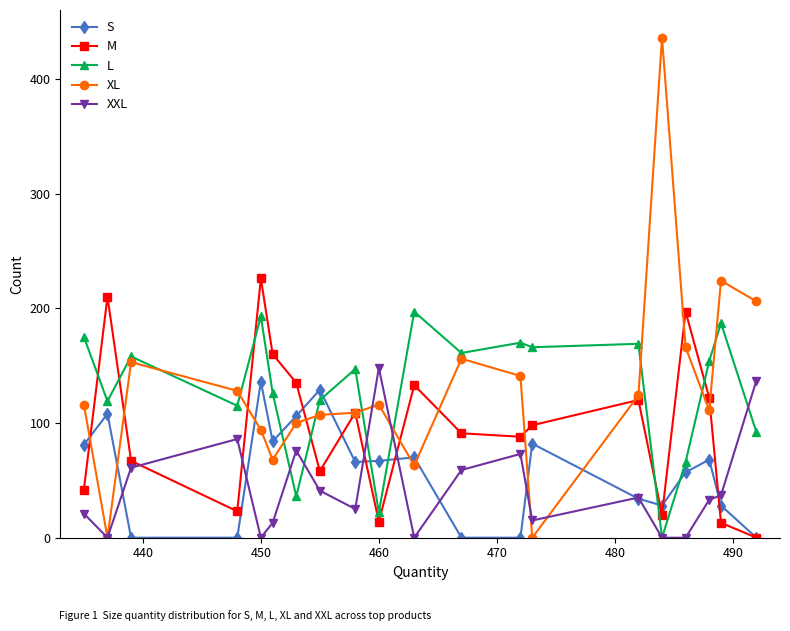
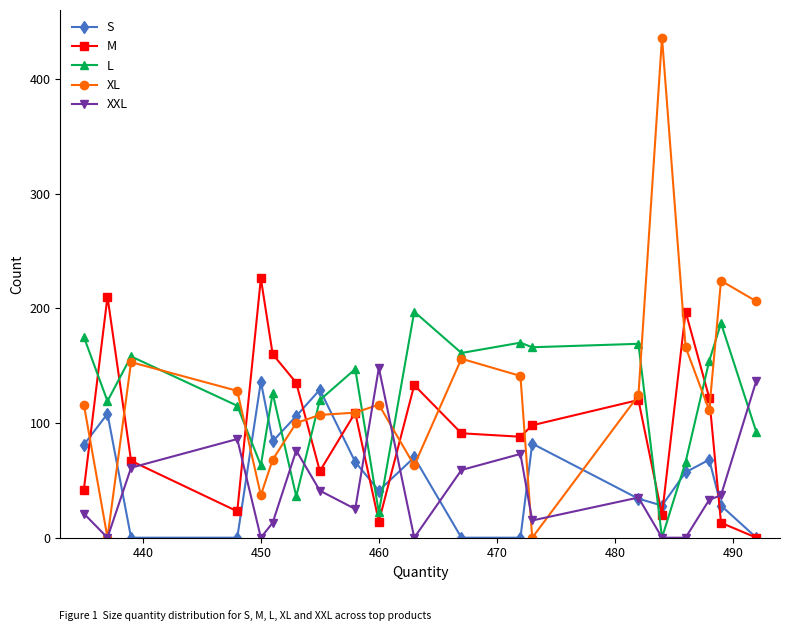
  {
    "S": {
      "450": 136,
-     "460": 67
+     "460": 41
    },
    "M": {
      "450": 226,
      "460": 14
    },
    "L": {
-     "450": 193,
+     "450": 63,
      "460": 22
    },
    "XL": {
-     "450": 94,
+     "450": 37,
      "460": 116
    },
    "XXL": {
      "450": 0,
      "460": 148
    }
  }
